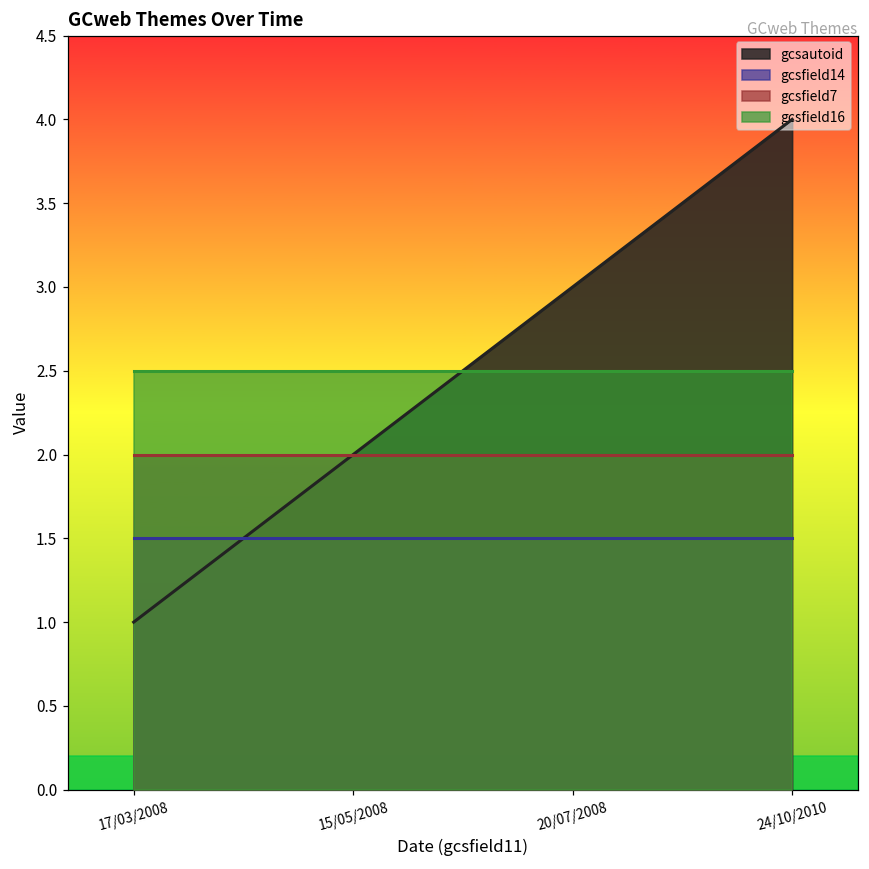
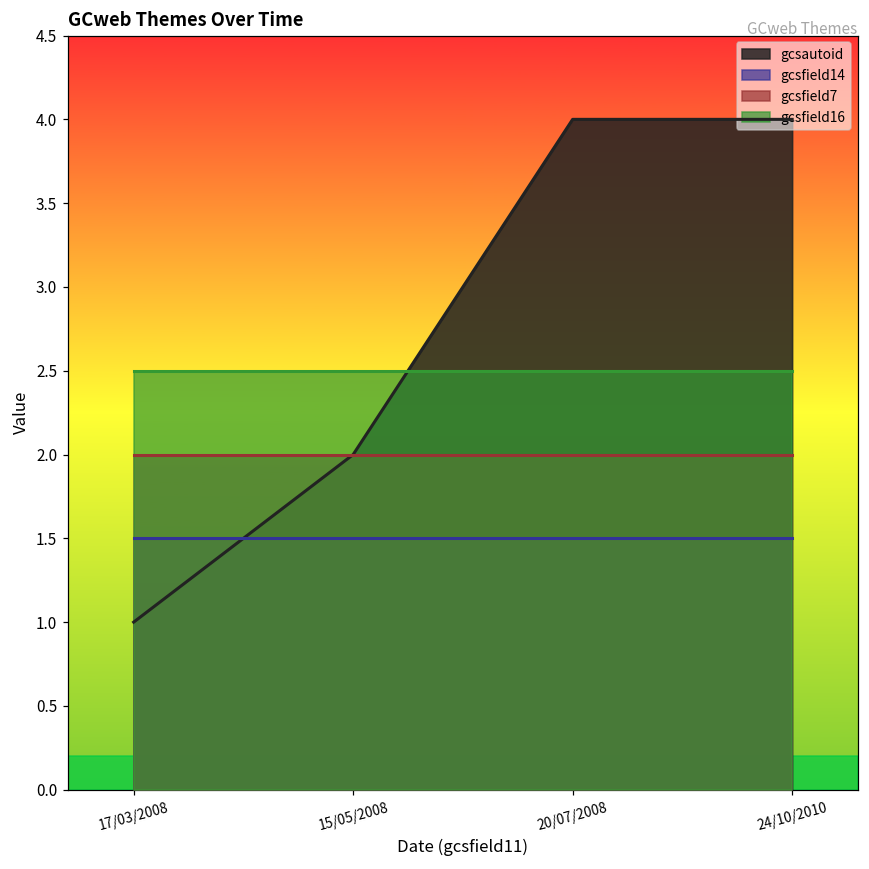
  {
    "gcsautoid": {
      "17/03/2008": 1,
-     "20/07/2008": 3
+     "20/07/2008": 4
    },
    "gcsfield14": {
      "17/03/2008": 1.50,
      "15/05/2008": 1.50,
      "20/07/2008": 1.50,
      "24/10/2010": 1.50
    },
    "gcsfield7": {
      "17/03/2008": 2,
      "20/07/2008": 2,
      "24/10/2010": 2
    },
    "gcsfield16": {
      "17/03/2008": 2.50,
      "15/05/2008": 2.50,
      "20/07/2008": 2.50,
      "24/10/2010": 2.50
    }
  }
